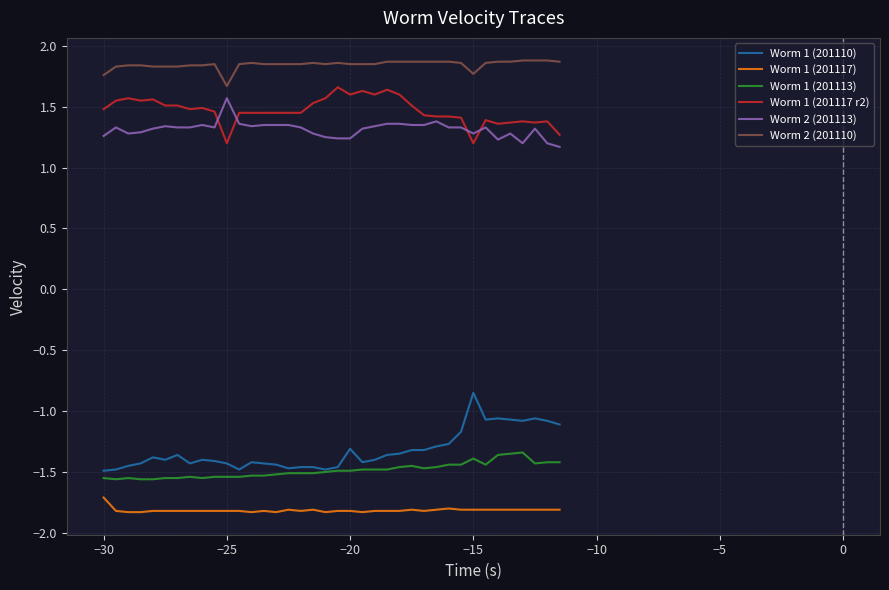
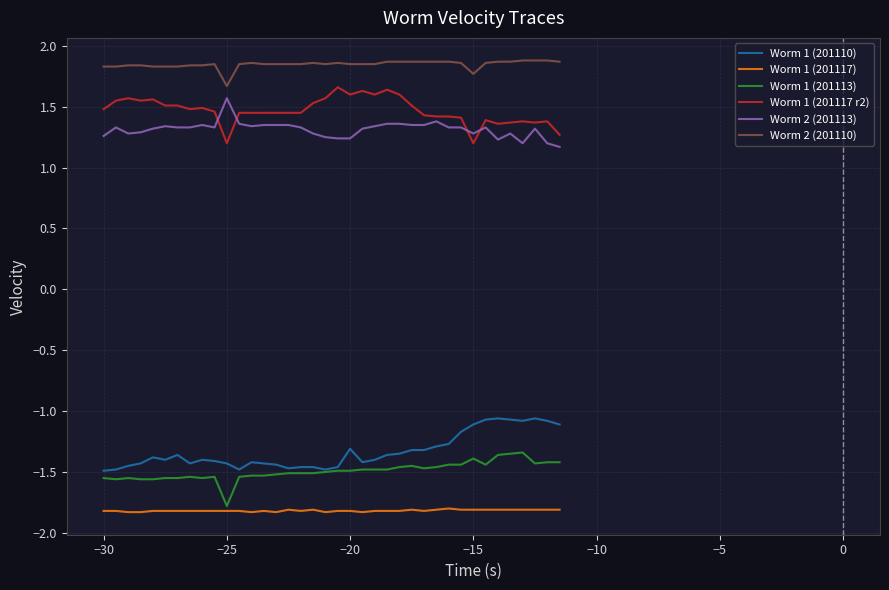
  {
    "Worm 1 (201110)": {
      "−30": -1.49,
      "−25": -1.43,
      "−20": -1.31,
-     "−15": -0.85
+     "−15": -1.11
    },
    "Worm 1 (201117)": {
-     "−30": -1.71,
+     "−30": -1.82,
      "−25": -1.82,
      "−20": -1.82,
      "−15": -1.81
    },
    "Worm 1 (201113)": {
      "−30": -1.55,
-     "−25": -1.54,
+     "−25": -1.78,
      "−20": -1.49,
      "−15": -1.39
    },
    "Worm 1 (201117 r2)": {
      "−30": 1.48,
      "−25": 1.20,
      "−20": 1.60,
      "−15": 1.20
    },
    "Worm 2 (201113)": {
      "−30": 1.26,
      "−25": 1.57,
      "−20": 1.24,
      "−15": 1.28
    },
    "Worm 2 (201110)": {
-     "−30": 1.76,
+     "−30": 1.83,
      "−25": 1.67,
      "−20": 1.85,
      "−15": 1.77
    }
  }
